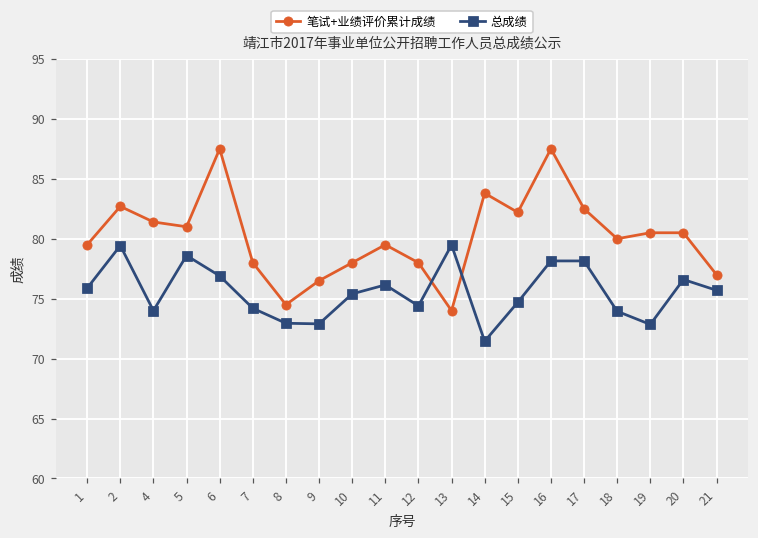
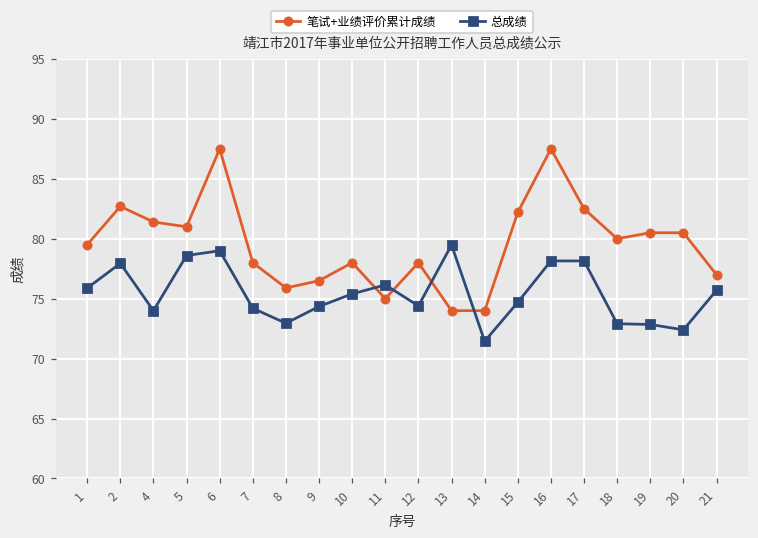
  {
    "笔试+业绩评价累计成绩": {
      "1": 79.5,
      "2": 82.7,
      "4": 81.4,
      "5": 81.0,
      "6": 87.5,
      "7": 78.0,
-     "8": 74.5,
+     "8": 75.9,
      "9": 76.5,
      "10": 78.0,
-     "11": 79.5,
+     "11": 75.0,
      "12": 78.0,
      "13": 74.0,
-     "14": 83.8,
+     "14": 74.0,
      "15": 82.2,
      "16": 87.5,
      "17": 82.5,
      "18": 80.0,
      "19": 80.5,
      "20": 80.5,
      "21": 77.0
    },
    "总成绩": {
      "1": 75.9,
-     "2": 79.4,
+     "2": 78.0,
      "4": 74.0,
      "5": 78.6,
-     "6": 76.9,
+     "6": 79.0,
      "7": 74.2,
      "8": 73.0,
-     "9": 72.9,
+     "9": 74.4,
      "10": 75.4,
      "11": 76.2,
      "12": 74.4,
      "13": 79.5,
      "14": 71.5,
      "15": 74.7,
      "16": 78.2,
      "17": 78.2,
-     "18": 74.0,
+     "18": 72.9,
      "19": 72.9,
-     "20": 76.6,
+     "20": 72.4,
      "21": 75.7
    }
  }
